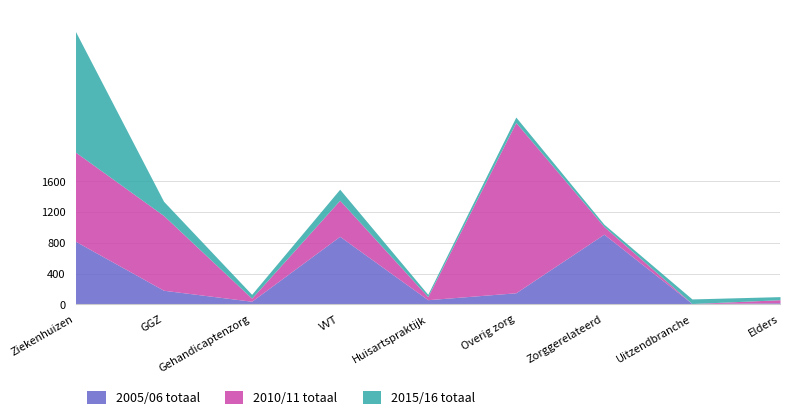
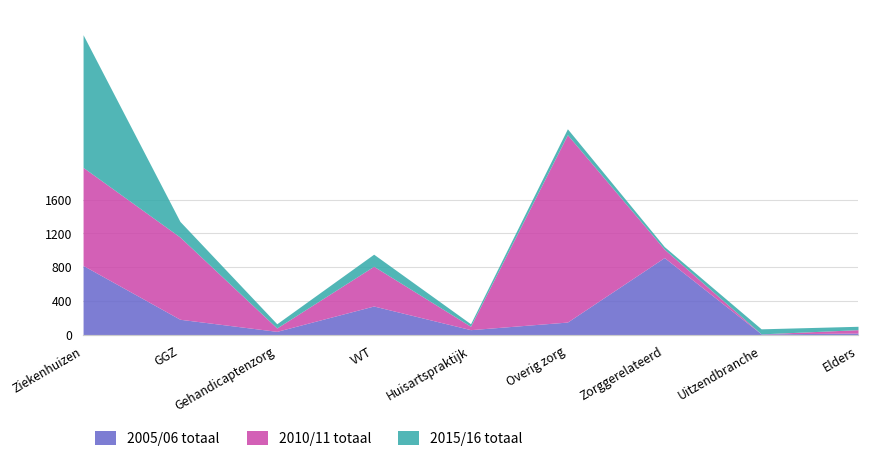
  {
    "2005/06 totaal": {
      "Ziekenhuizen": 800,
      "GGZ": 200,
      "Gehandicaptenzorg": 0,
-     "VVT": 900,
+     "VVT": 300,
      "Huisartspraktijk": 100,
      "Overig zorg": 200,
      "Zorggerelateerd": 900
    },
    "2010/11 totaal": {
      "Ziekenhuizen": 1200,
      "GGZ": 1000,
      "Gehandicaptenzorg": 0,
      "VVT": 500,
      "Overig zorg": 2200,
      "Elders": 0
    },
    "2015/16 totaal": {
      "Ziekenhuizen": 1600,
      "GGZ": 200,
      "Gehandicaptenzorg": 100,
      "VVT": 100,
      "Overig zorg": 100,
      "Uitzendbranche": 100,
      "Elders": 0
    }
  }
